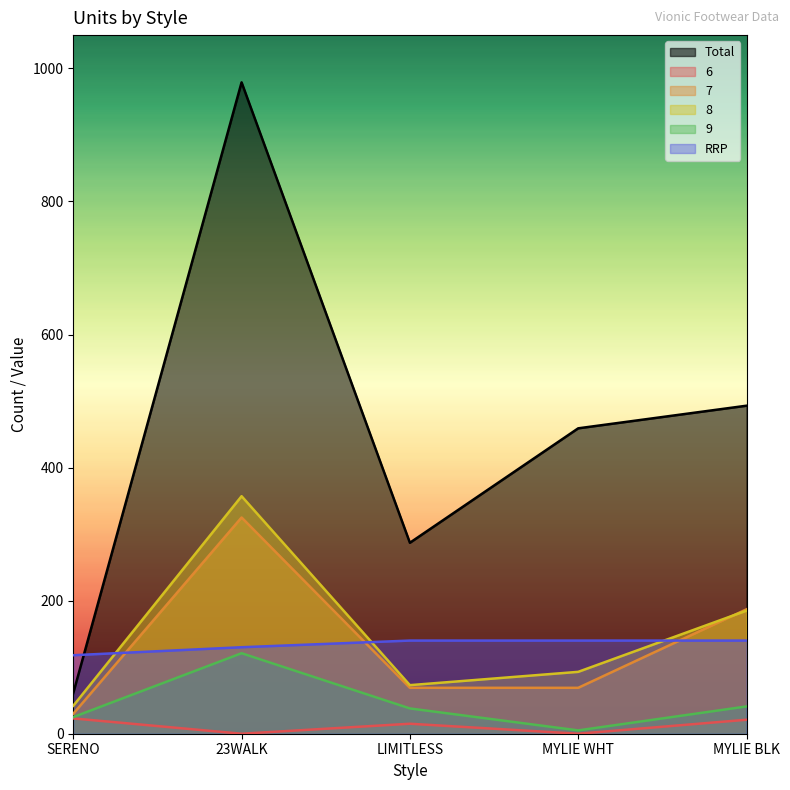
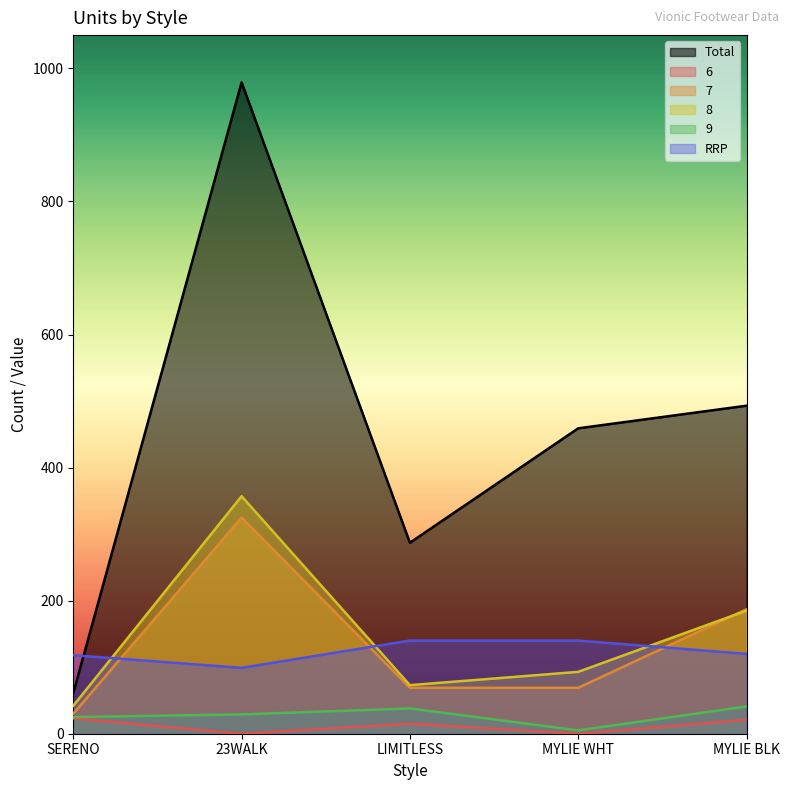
  {
    "Total": {
      "SERENO": 60,
      "23WALK": 980,
      "LIMITLESS": 290,
      "MYLIE WHT": 460,
      "MYLIE BLK": 490
    },
    "9": {
-     "23WALK": 120,
+     "23WALK": 30,
      "LIMITLESS": 40,
      "MYLIE WHT": 10,
      "MYLIE BLK": 40
    },
    "RRP": {
      "SERENO": 120,
-     "23WALK": 130,
+     "23WALK": 100,
      "LIMITLESS": 140,
      "MYLIE WHT": 140,
-     "MYLIE BLK": 140
+     "MYLIE BLK": 120
    }
  }
